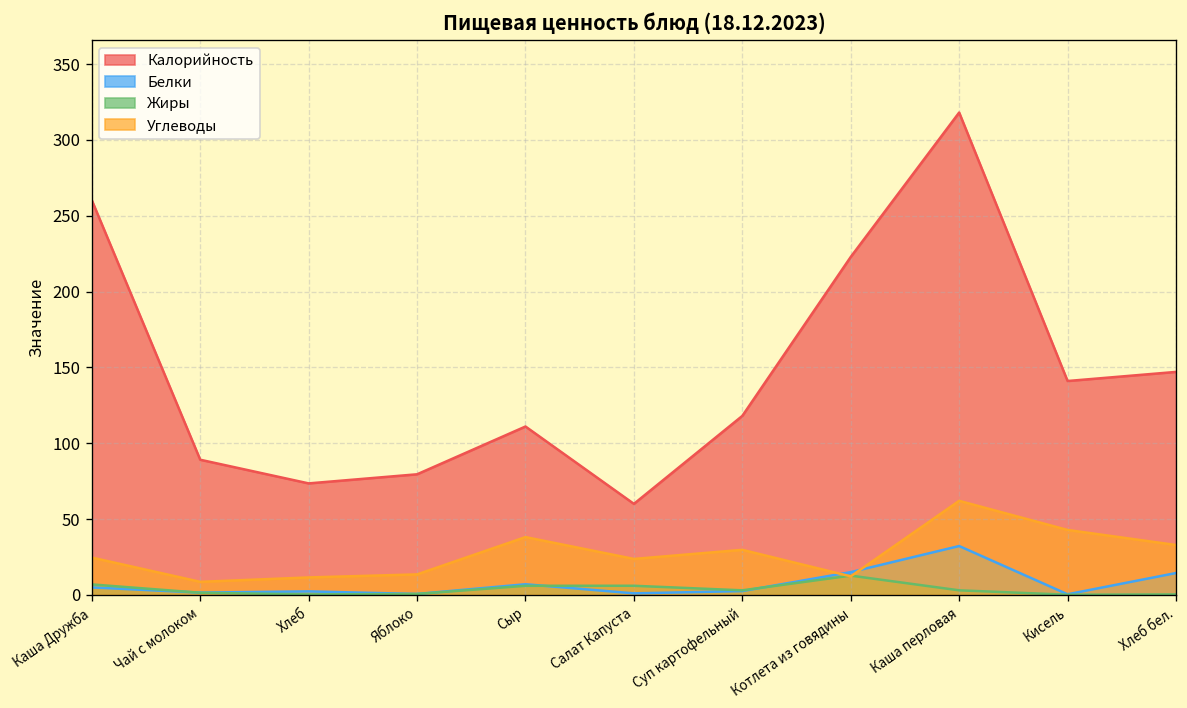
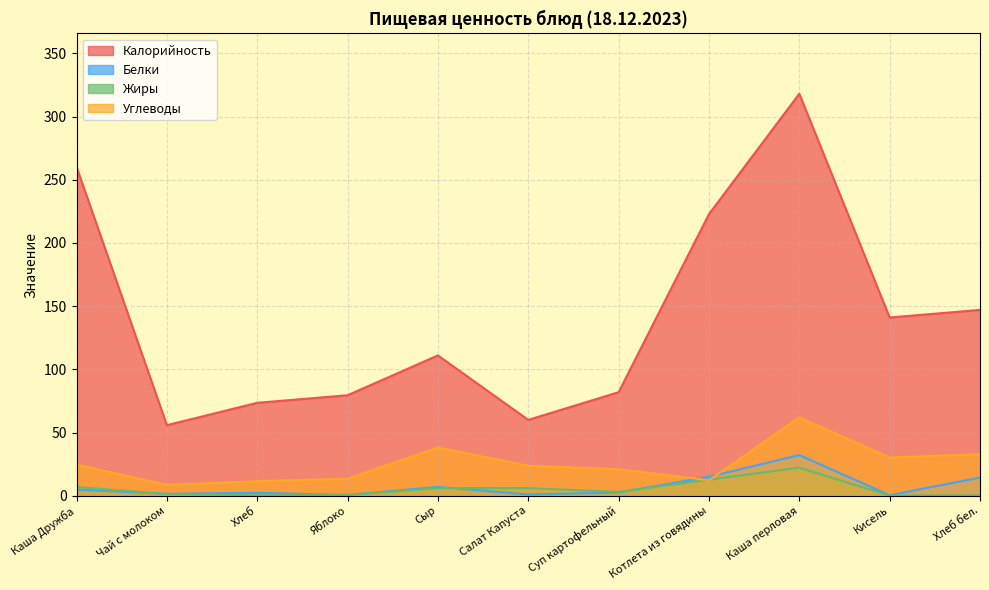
  {
    "Калорийность": {
      "Каша Дружба": 260,
-     "Чай с молоком": 89,
+     "Чай с молоком": 56,
      "Хлеб": 74,
      "Яблоко": 80,
      "Сыр": 111,
      "Салат Капуста": 60,
-     "Суп картофельный": 118,
+     "Суп картофельный": 82,
      "Котлета из говядины": 223,
      "Каша перловая": 318,
      "Кисель": 141,
      "Хлеб бел.": 147
    },
    "Белки": {
      "Салат Капуста": 1,
      "Котлета из говядины": 15,
      "Каша перловая": 32,
      "Хлеб бел.": 14
    },
    "Жиры": {
      "Салат Капуста": 6,
-     "Каша перловая": 3,
+     "Каша перловая": 22,
      "Хлеб бел.": 0
    },
    "Углеводы": {
      "Каша Дружба": 25,
      "Чай с молоком": 9,
      "Хлеб": 12,
      "Яблоко": 14,
      "Сыр": 38,
      "Салат Капуста": 24,
-     "Суп картофельный": 30,
+     "Суп картофельный": 21,
      "Каша перловая": 62,
-     "Кисель": 43,
+     "Кисель": 30,
      "Хлеб бел.": 33
    }
  }
